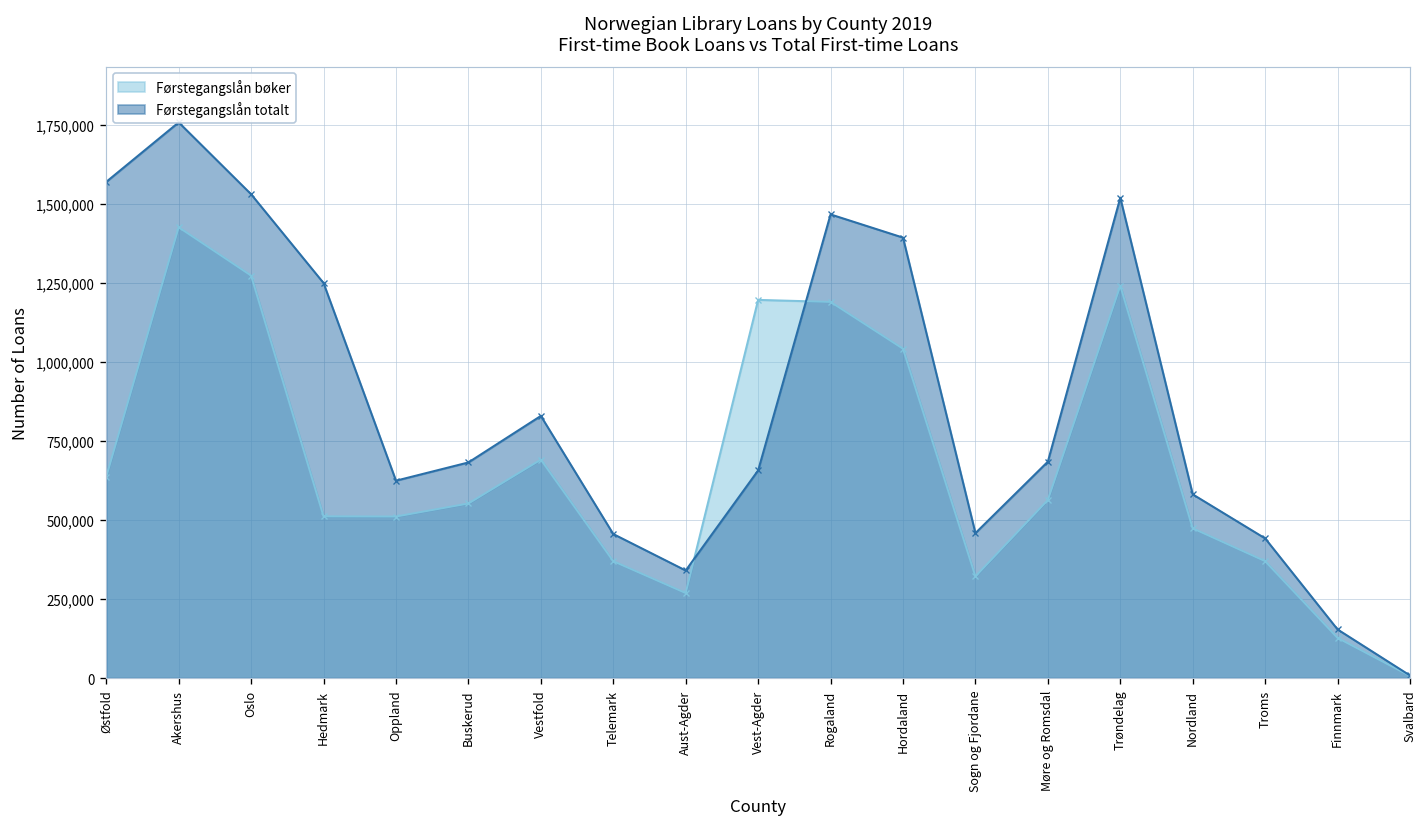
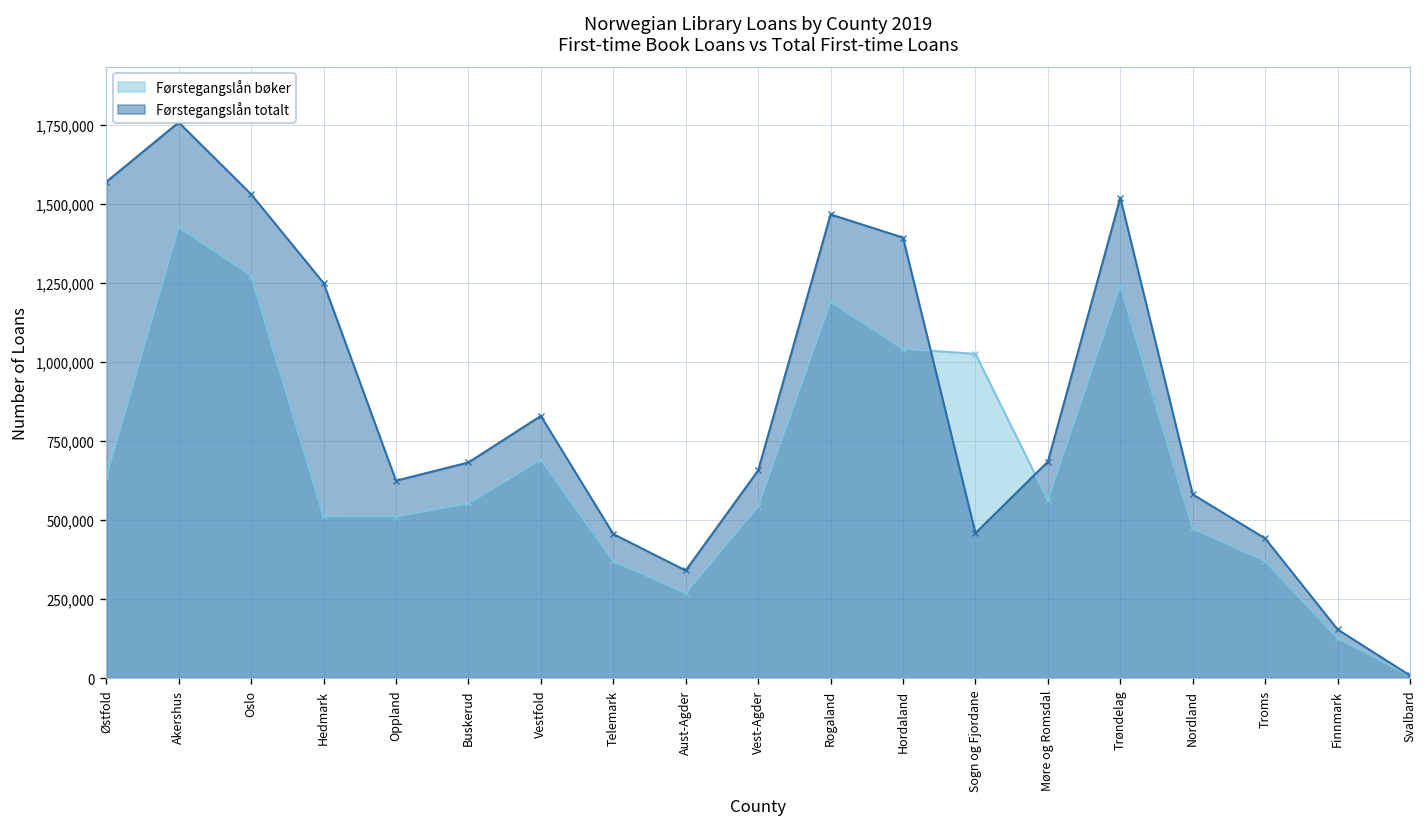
  {
    "Førstegangslån bøker": {
      "Østfold": "640,000",
      "Akershus": "1,430,000",
      "Oslo": "1,270,000",
      "Hedmark": "510,000",
      "Oppland": "510,000",
      "Buskerud": "550,000",
      "Vestfold": "690,000",
      "Telemark": "370,000",
      "Aust-Agder": "270,000",
-     "Vest-Agder": "1,200,000",
+     "Vest-Agder": "540,000",
      "Rogaland": "1,190,000",
      "Hordaland": "1,040,000",
-     "Sogn og Fjordane": "320,000",
+     "Sogn og Fjordane": "1,030,000",
      "Møre og Romsdal": "560,000",
      "Trøndelag": "1,240,000",
      "Nordland": "470,000",
      "Troms": "370,000",
      "Finnmark": "130,000"
    },
    "Førstegangslån totalt": {
      "Østfold": "1,570,000",
      "Akershus": "1,760,000",
      "Oslo": "1,530,000",
      "Hedmark": "1,250,000",
      "Oppland": "620,000",
      "Buskerud": "680,000",
      "Vestfold": "830,000",
      "Telemark": "460,000",
      "Aust-Agder": "340,000",
      "Vest-Agder": "660,000",
      "Rogaland": "1,470,000",
      "Hordaland": "1,390,000",
      "Sogn og Fjordane": "460,000",
      "Møre og Romsdal": "680,000",
      "Trøndelag": "1,520,000",
      "Nordland": "580,000",
      "Troms": "440,000",
      "Finnmark": "150,000"
    }
  }
